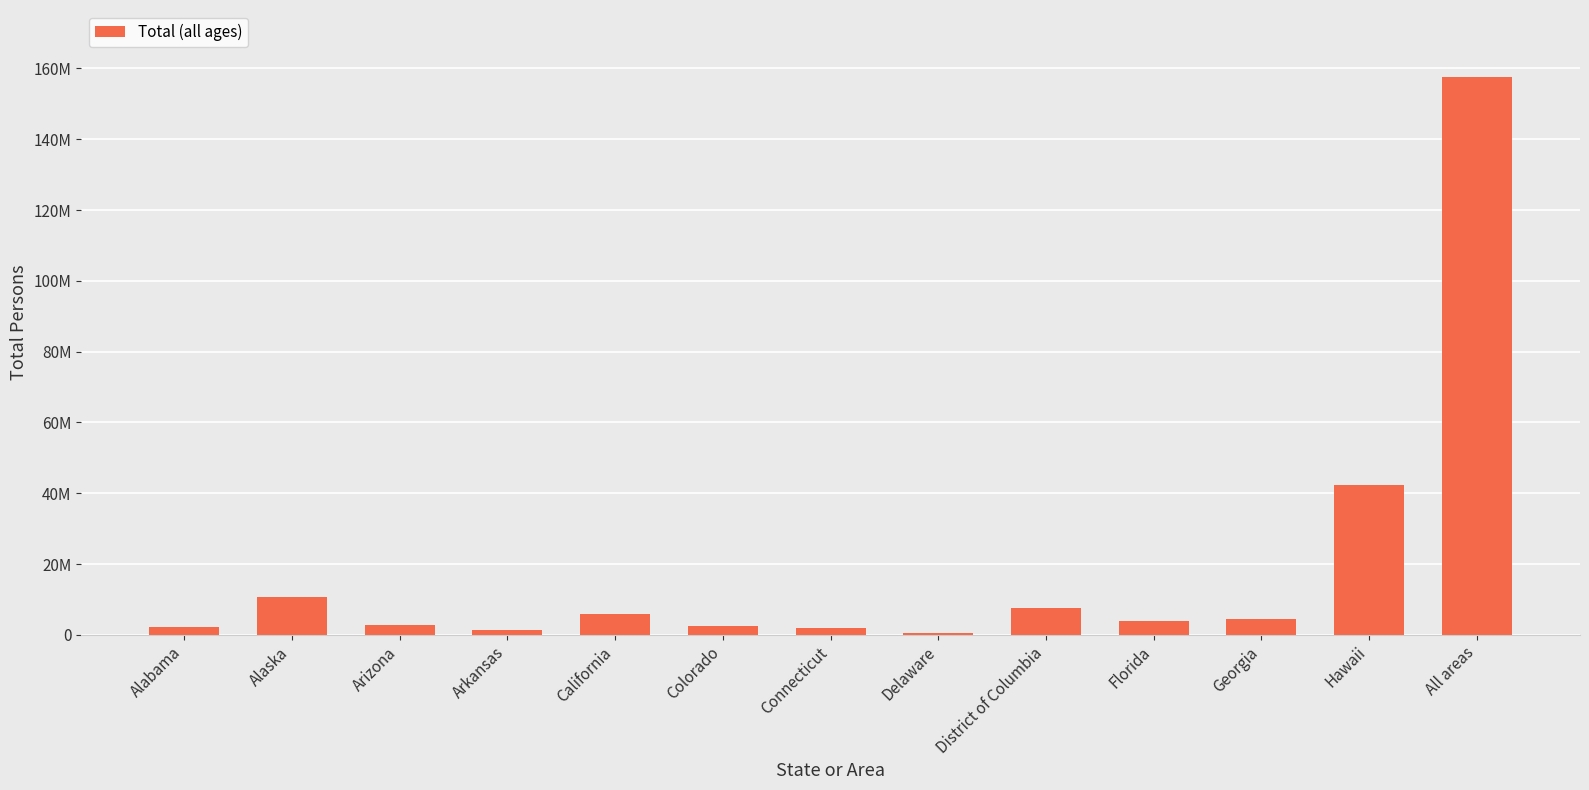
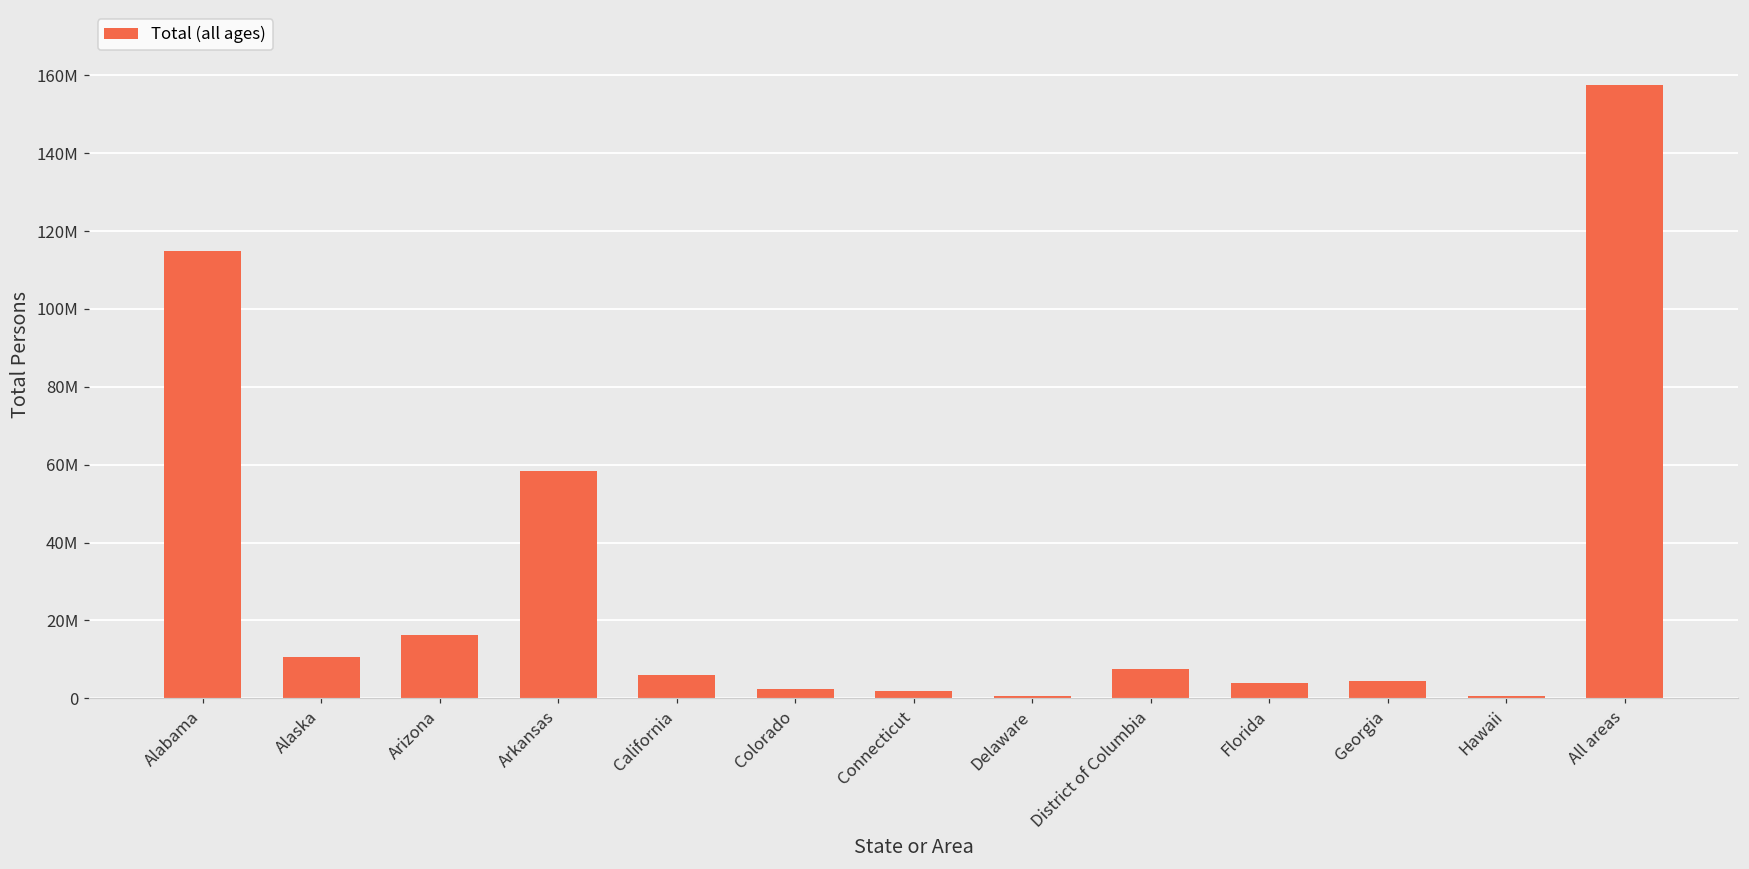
  {
-   "Alabama": 2000000,
+   "Alabama": 115000000,
    "Alaska": 11000000,
-   "Arizona": 3000000,
-   "Arkansas": 1000000,
+   "Arizona": 16000000,
+   "Arkansas": 58000000,
    "California": 6000000,
    "Colorado": 2000000,
    "Connecticut": 2000000,
    "District of Columbia": 7000000,
    "Florida": 4000000,
    "Georgia": 5000000,
-   "Hawaii": 42000000,
+   "Hawaii": 1000000,
    "All areas": 158000000
  }
